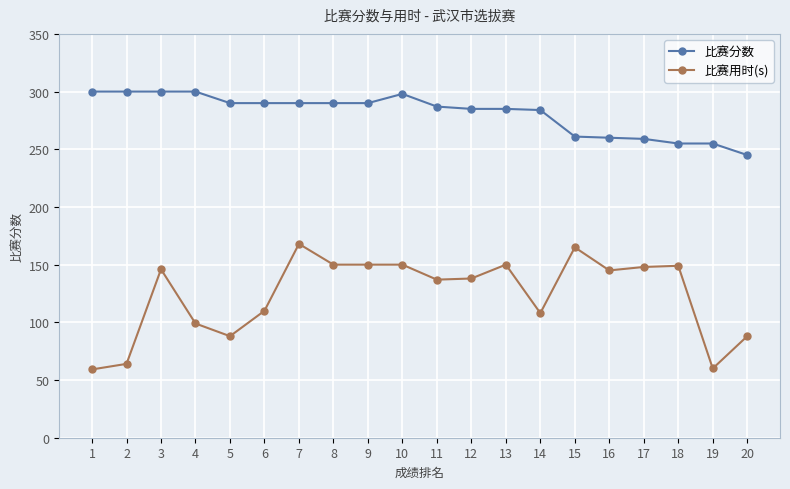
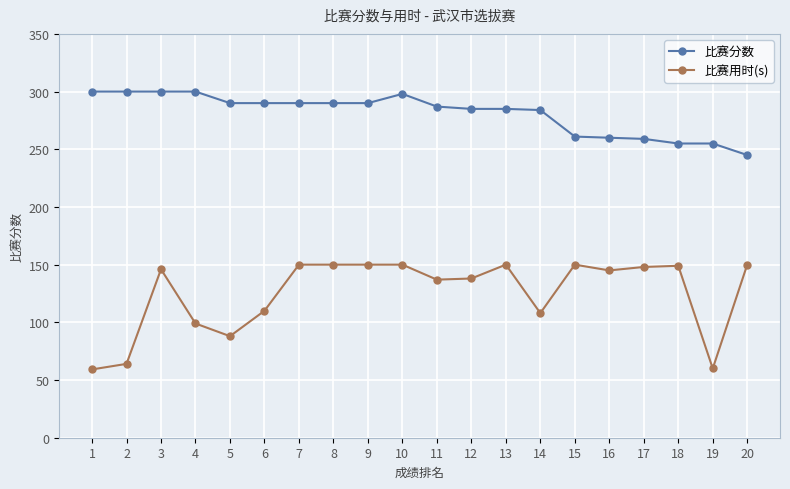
  {
    "比赛分数": {
      "1": 300,
      "2": 300,
      "3": 300,
      "4": 300,
      "5": 290,
      "6": 290,
      "7": 290,
      "8": 290,
      "9": 290,
      "10": 298,
      "11": 287,
      "12": 285,
      "13": 285,
      "14": 284,
      "15": 261,
      "16": 260,
      "17": 259,
      "18": 255,
      "19": 255,
      "20": 245
    },
    "比赛用时(s)": {
      "1": 59,
      "2": 64,
      "3": 146,
      "4": 99,
      "5": 88,
      "6": 110,
-     "7": 168,
+     "7": 150,
      "8": 150,
      "9": 150,
      "10": 150,
      "11": 137,
      "12": 138,
      "13": 150,
      "14": 108,
-     "15": 165,
+     "15": 150,
      "16": 145,
      "17": 148,
      "18": 149,
      "19": 60,
-     "20": 88
+     "20": 150
    }
  }
